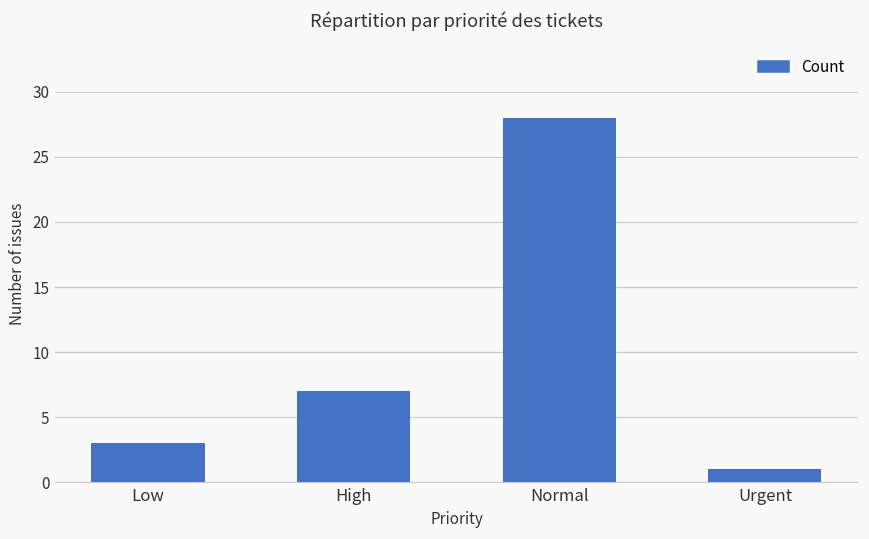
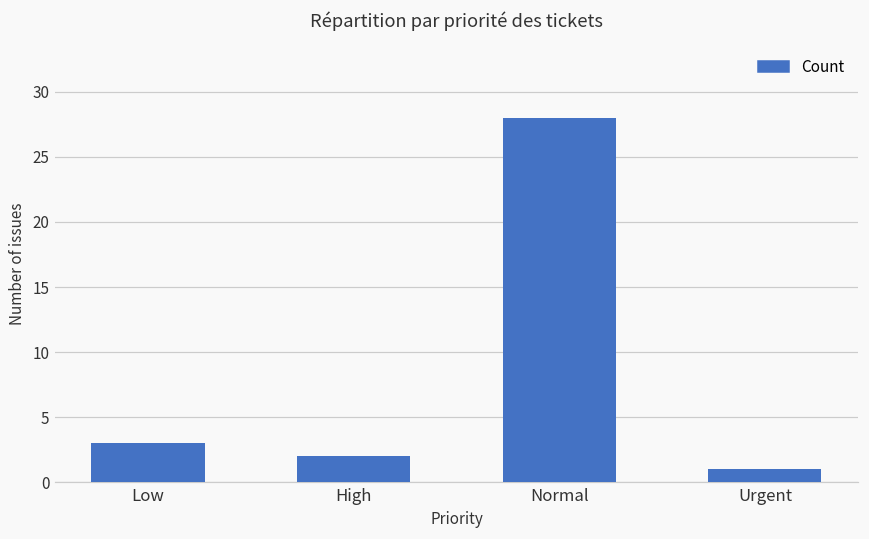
  {
    "Low": 3,
-   "High": 7,
+   "High": 2,
    "Normal": 28,
    "Urgent": 1
  }
